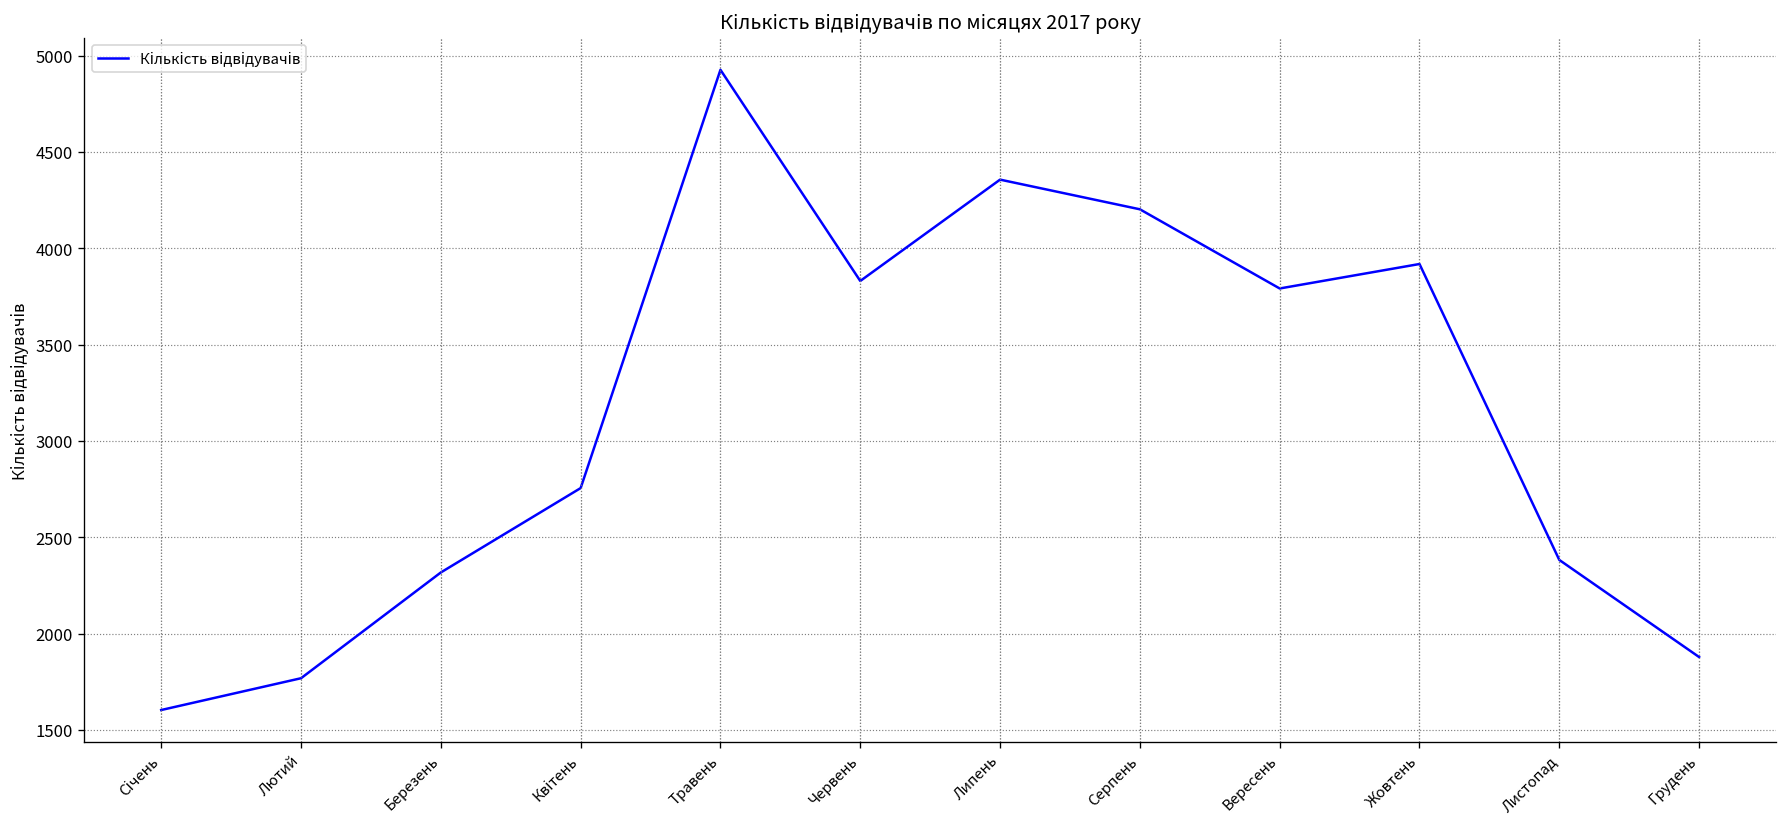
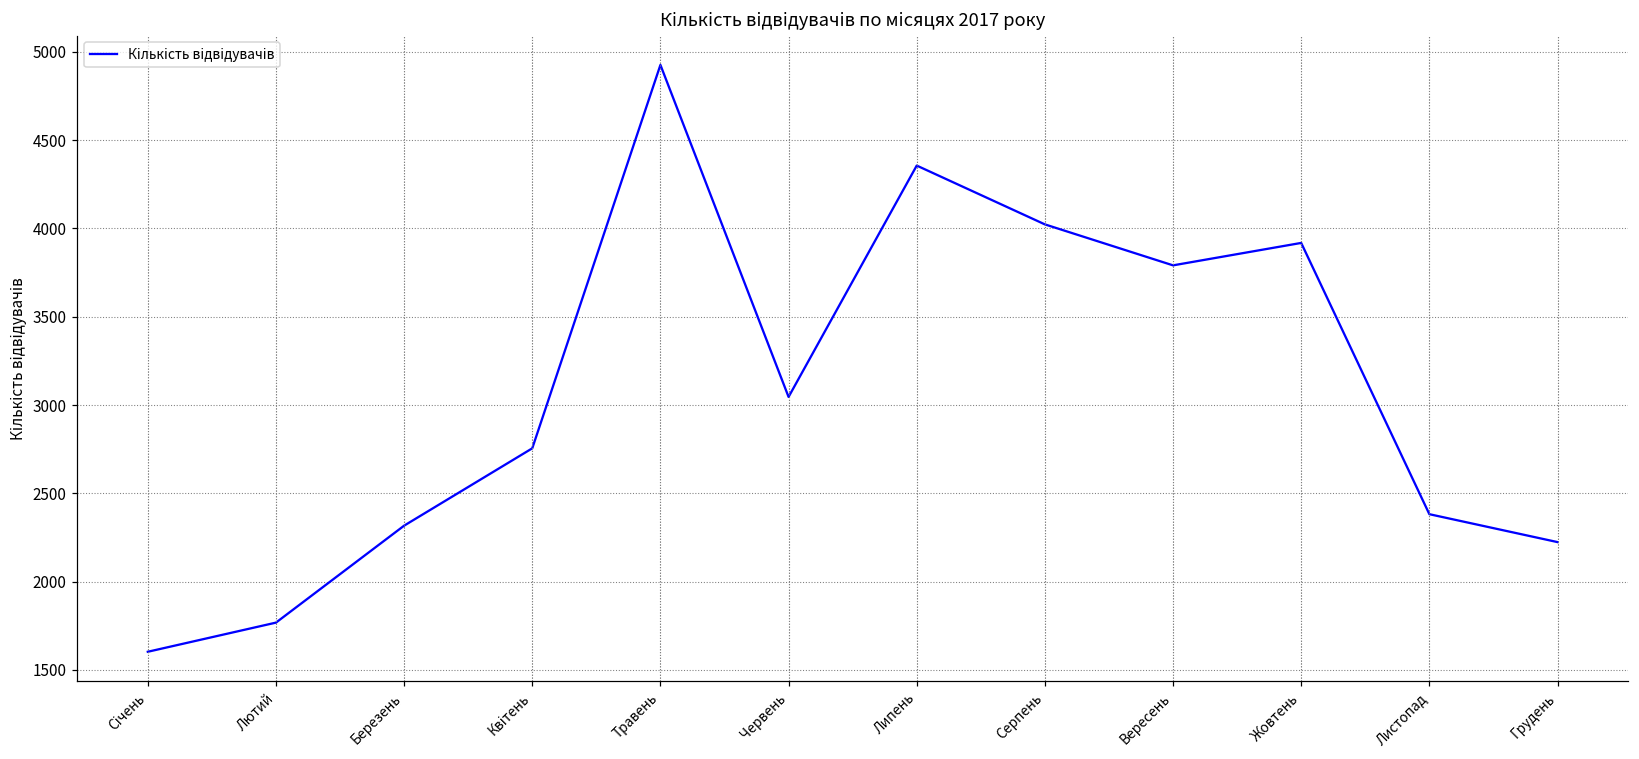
  {
    "Січень": 1600,
    "Лютий": 1770,
    "Березень": 2320,
    "Квітень": 2760,
    "Травень": 4930,
-   "Червень": 3830,
+   "Червень": 3050,
    "Липень": 4360,
-   "Серпень": 4200,
+   "Серпень": 4020,
    "Вересень": 3790,
    "Жовтень": 3920,
    "Листопад": 2380,
-   "Грудень": 1880
+   "Грудень": 2220
  }
